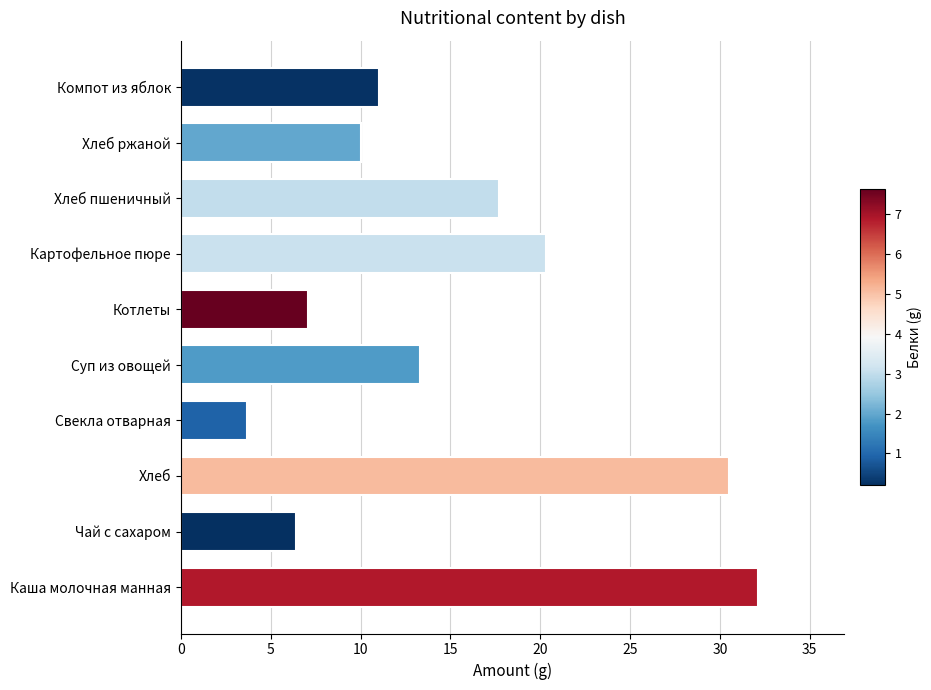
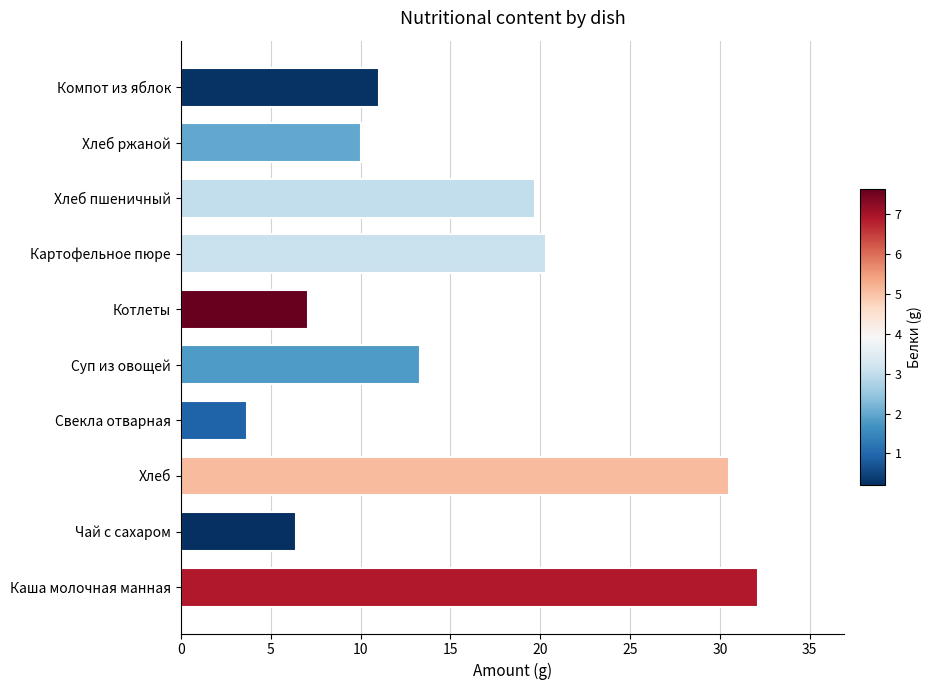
  {
    "Компот из яблок": 11.0,
    "Хлеб ржаной": 10.0,
-   "Хлеб пшеничный": 17.7,
+   "Хлеб пшеничный": 19.7,
    "Картофельное пюре": 20.3,
    "Котлеты": 7.1,
    "Суп из овощей": 13.3,
    "Свекла отварная": 3.7,
    "Хлеб": 30.5,
    "Чай с сахаром": 6.4,
    "Каша молочная манная": 32.1
  }
